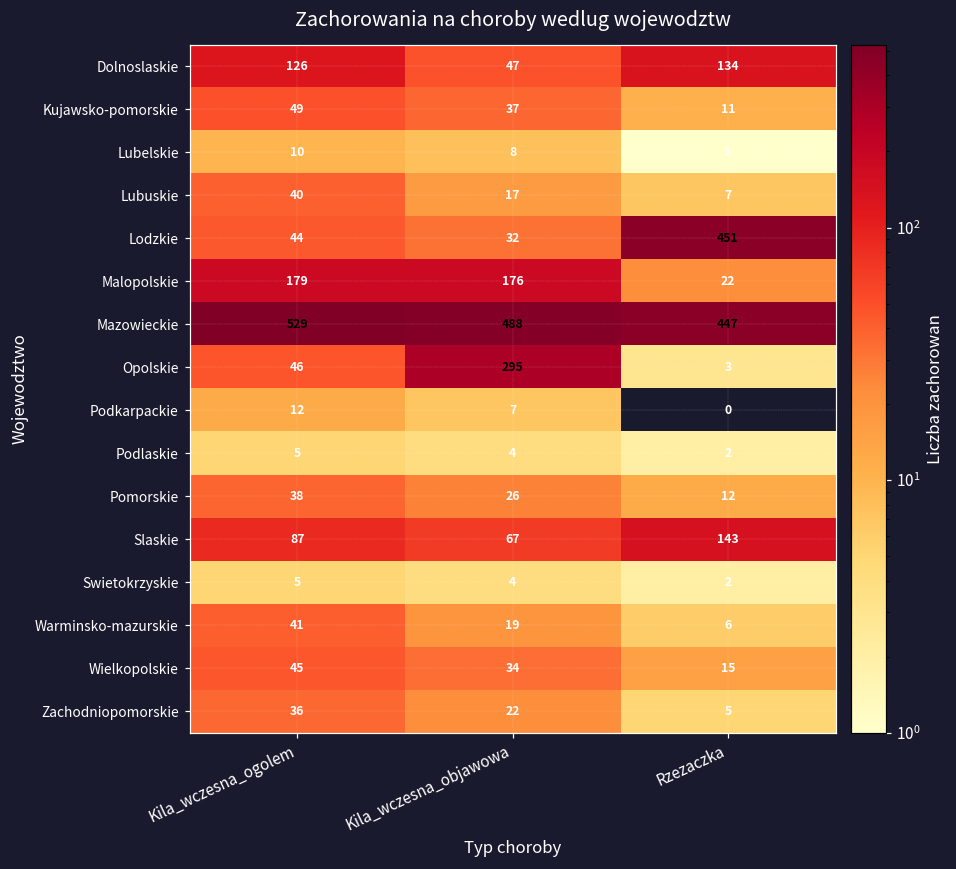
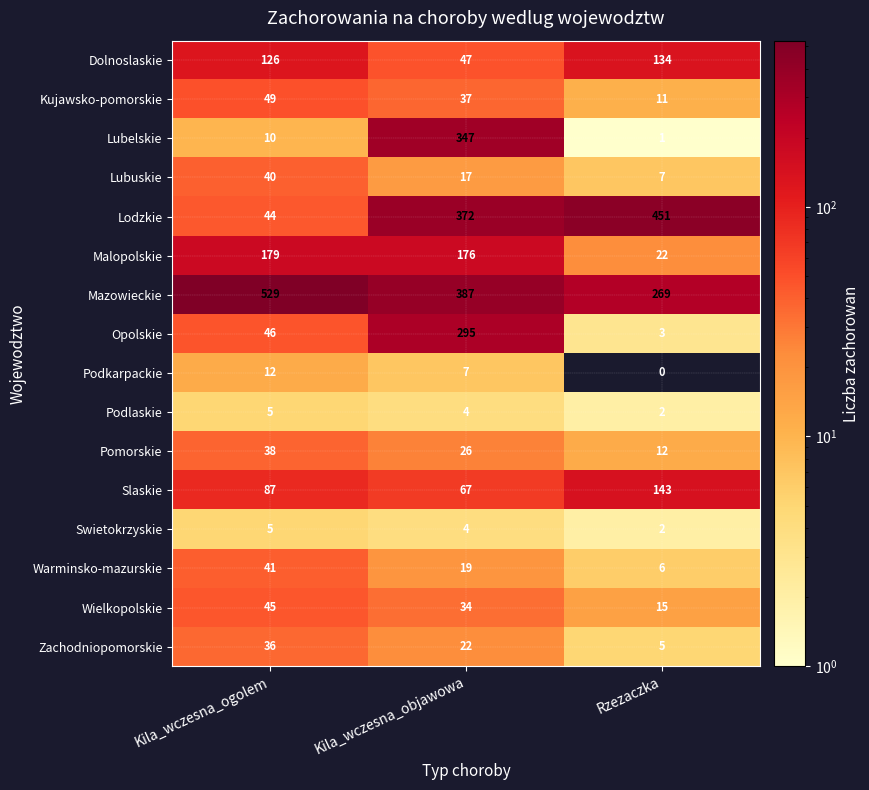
  {
    "Dolnoslaskie": {
      "Kila_wczesna_ogolem": 126,
      "Kila_wczesna_objawowa": 47,
      "Rzezaczka": 134
    },
    "Kujawsko-pomorskie": {
      "Kila_wczesna_ogolem": 49,
      "Kila_wczesna_objawowa": 37,
      "Rzezaczka": 11
    },
    "Lubelskie": {
      "Kila_wczesna_ogolem": 10,
-     "Kila_wczesna_objawowa": 8,
+     "Kila_wczesna_objawowa": 347,
      "Rzezaczka": 1
    },
    "Lubuskie": {
      "Kila_wczesna_ogolem": 40,
      "Kila_wczesna_objawowa": 17,
      "Rzezaczka": 7
    },
    "Lodzkie": {
      "Kila_wczesna_ogolem": 44,
-     "Kila_wczesna_objawowa": 32,
+     "Kila_wczesna_objawowa": 372,
      "Rzezaczka": 451
    },
    "Malopolskie": {
      "Kila_wczesna_ogolem": 179,
      "Kila_wczesna_objawowa": 176,
      "Rzezaczka": 22
    },
    "Mazowieckie": {
      "Kila_wczesna_ogolem": 529,
-     "Kila_wczesna_objawowa": 488,
-     "Rzezaczka": 447
+     "Kila_wczesna_objawowa": 387,
+     "Rzezaczka": 269
    },
    "Opolskie": {
      "Kila_wczesna_ogolem": 46,
      "Kila_wczesna_objawowa": 295,
      "Rzezaczka": 3
    },
    "Podkarpackie": {
      "Kila_wczesna_ogolem": 12,
      "Kila_wczesna_objawowa": 7,
      "Rzezaczka": 0
    },
    "Podlaskie": {
      "Kila_wczesna_ogolem": 5,
      "Kila_wczesna_objawowa": 4,
      "Rzezaczka": 2
    },
    "Pomorskie": {
      "Kila_wczesna_ogolem": 38,
      "Kila_wczesna_objawowa": 26,
      "Rzezaczka": 12
    },
    "Slaskie": {
      "Kila_wczesna_ogolem": 87,
      "Kila_wczesna_objawowa": 67,
      "Rzezaczka": 143
    },
    "Swietokrzyskie": {
      "Kila_wczesna_ogolem": 5,
      "Kila_wczesna_objawowa": 4,
      "Rzezaczka": 2
    },
    "Warminsko-mazurskie": {
      "Kila_wczesna_ogolem": 41,
      "Kila_wczesna_objawowa": 19,
      "Rzezaczka": 6
    },
    "Wielkopolskie": {
      "Kila_wczesna_ogolem": 45,
      "Kila_wczesna_objawowa": 34,
      "Rzezaczka": 15
    },
    "Zachodniopomorskie": {
      "Kila_wczesna_ogolem": 36,
      "Kila_wczesna_objawowa": 22,
      "Rzezaczka": 5
    }
  }
